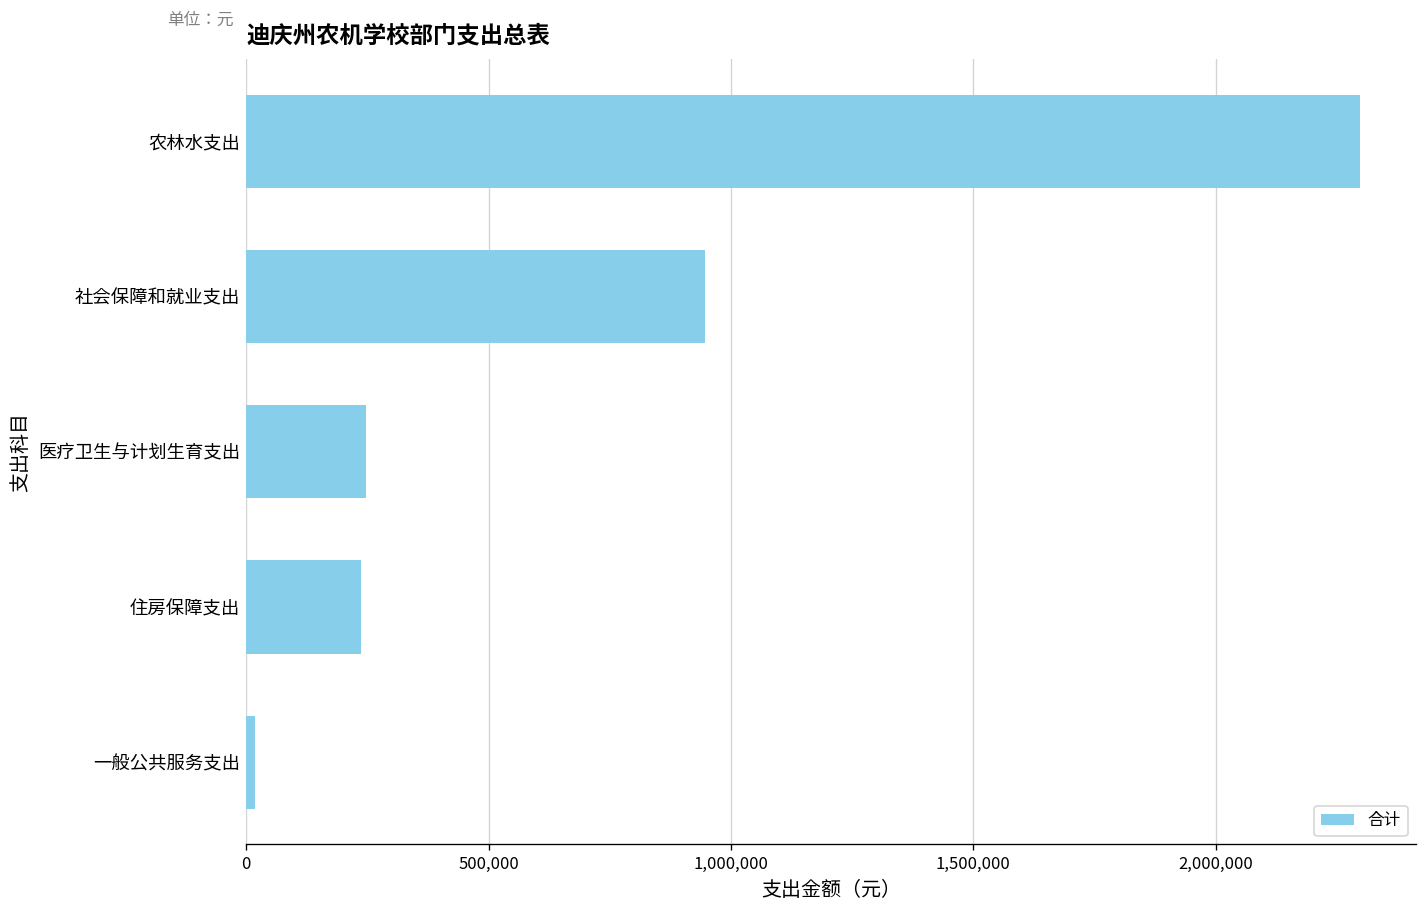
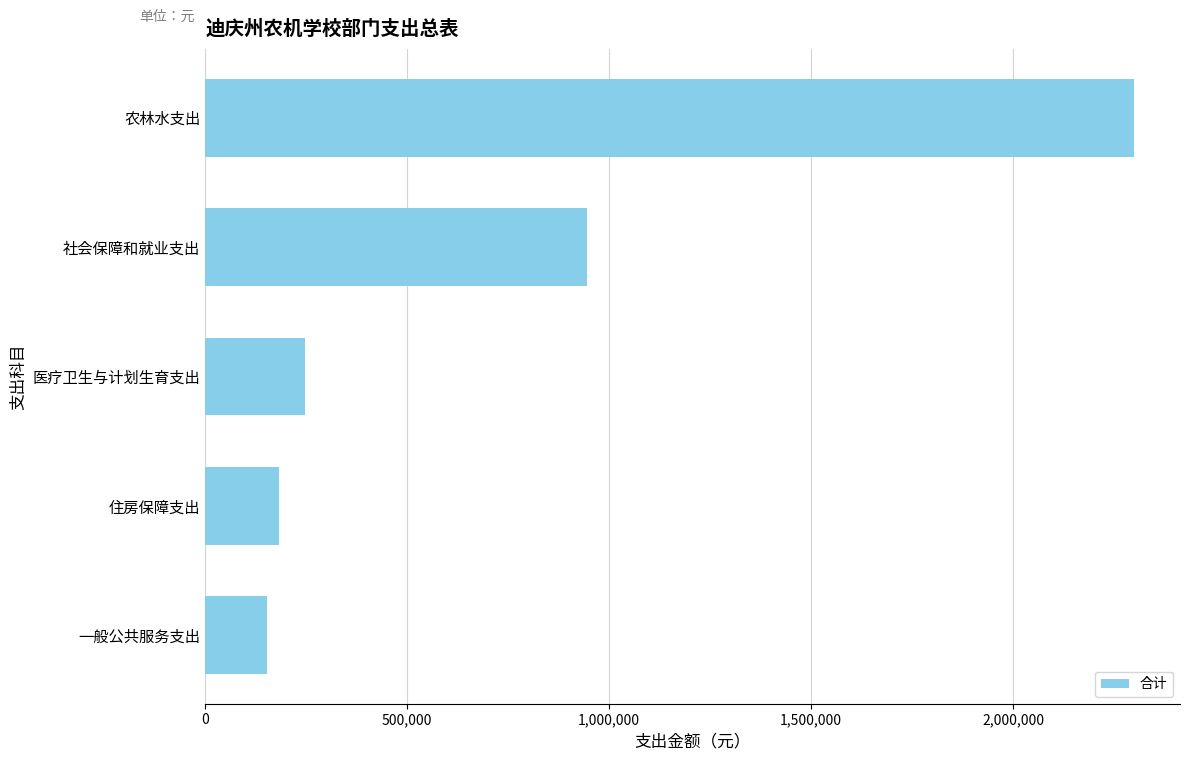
  {
    "农林水支出": "2,300,000",
    "社会保障和就业支出": "950,000",
    "医疗卫生与计划生育支出": "250,000",
-   "住房保障支出": "240,000",
-   "一般公共服务支出": "20,000"
+   "住房保障支出": "180,000",
+   "一般公共服务支出": "150,000"
  }
